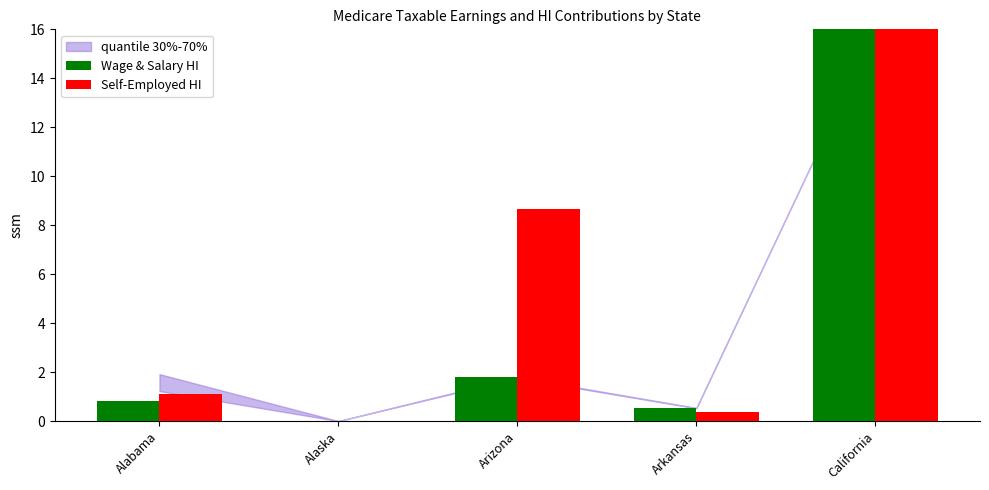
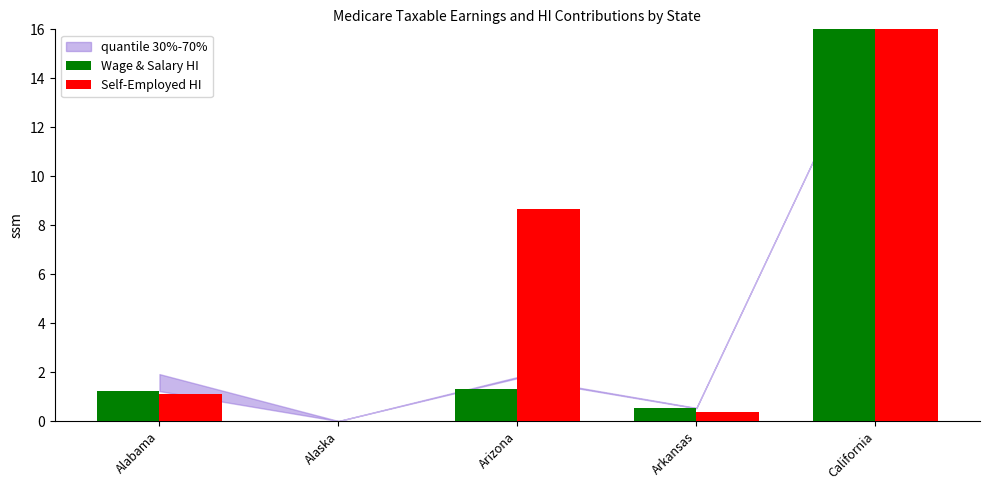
  {
    "Wage & Salary HI": {
-     "Alabama": 0.8,
+     "Alabama": 1.2,
      "Alaska": 0.0,
-     "Arizona": 1.8,
+     "Arizona": 1.3,
      "Arkansas": 0.5,
      "California": 16.0
    },
    "quantile 30%-70%": {
      "Alaska": 0.0,
      "California": 0.0
    },
    "Self-Employed HI": {
      "Alabama": 1.1,
      "Alaska": 0.0,
      "Arizona": 8.7,
      "Arkansas": 0.4,
      "California": 16.0
    }
  }
